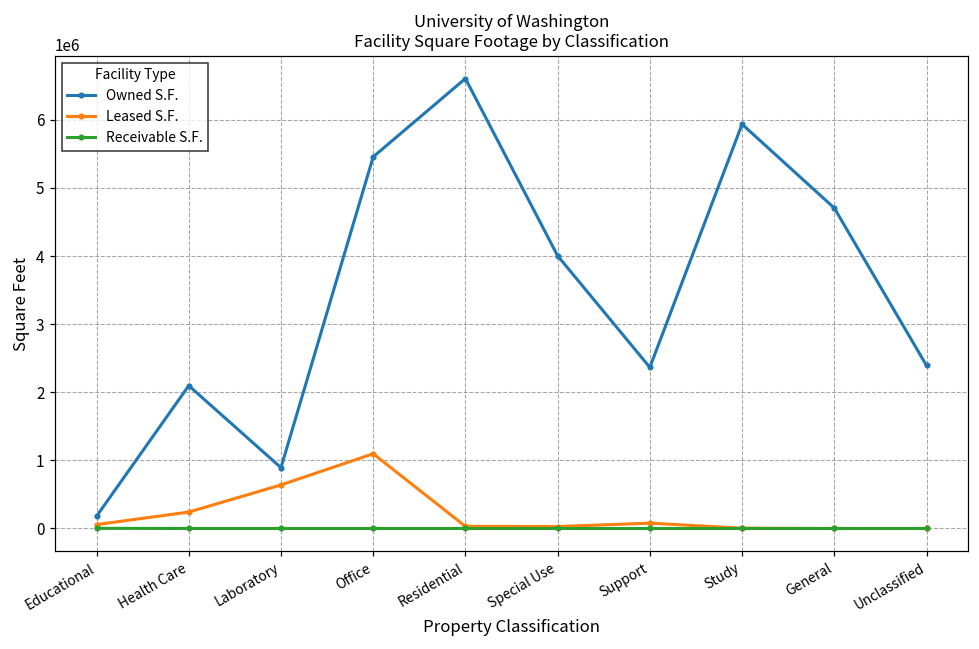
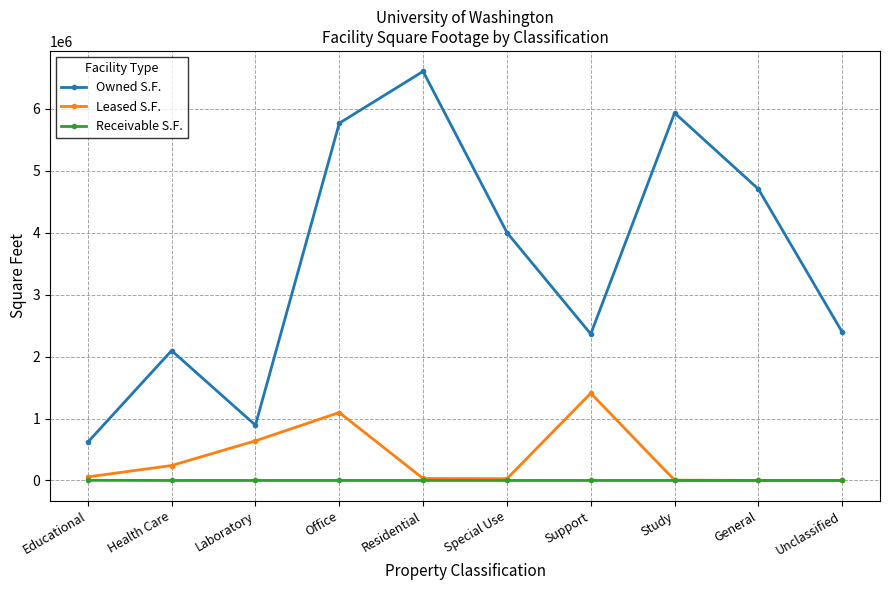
  {
    "Owned S.F.": {
-     "Educational": 200000,
+     "Educational": 600000,
      "Health Care": 2100000,
      "Laboratory": 900000,
-     "Office": 5500000,
+     "Office": 5800000,
      "Residential": 6600000,
      "Special Use": 4000000,
      "Support": 2400000,
      "Study": 5900000,
      "General": 4700000,
      "Unclassified": 2400000
    },
    "Leased S.F.": {
      "Educational": 100000,
      "Health Care": 200000,
      "Laboratory": 600000,
      "Office": 1100000,
-     "Support": 100000
+     "Support": 1400000
    },
    "Receivable S.F.": {
      "Educational": 0,
      "Health Care": 0,
      "Laboratory": 0,
      "Office": 0,
      "Support": 0
    }
  }
